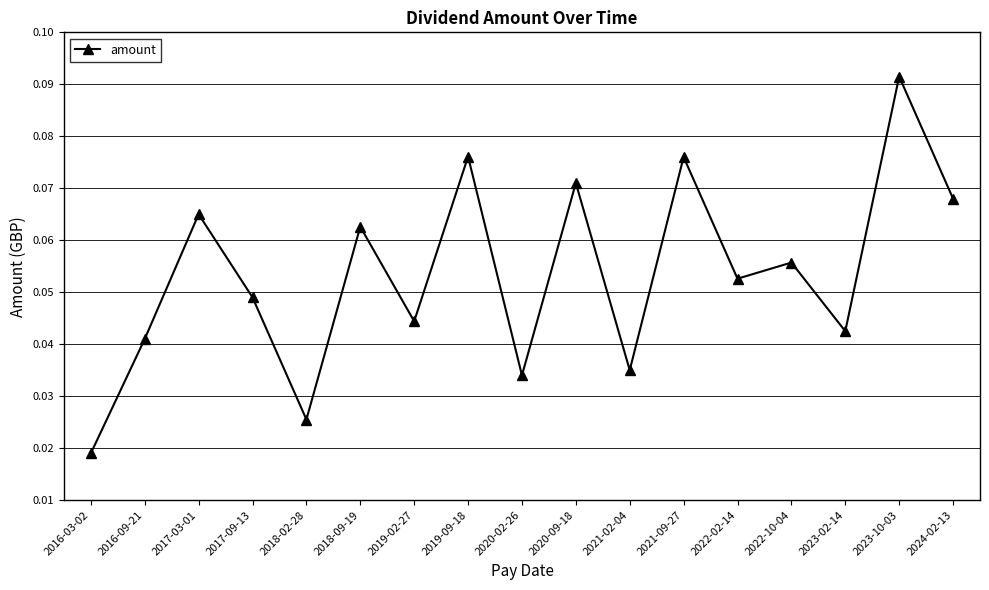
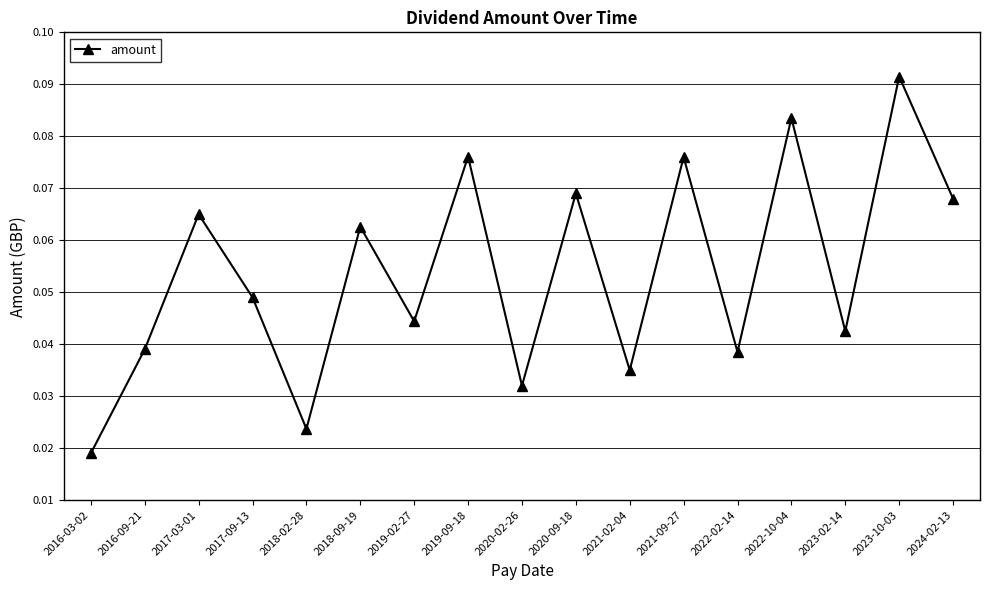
  {
    "2016-03-02": 0.019,
-   "2016-09-21": 0.041,
+   "2016-09-21": 0.039,
    "2017-03-01": 0.065,
    "2017-09-13": 0.049,
-   "2018-02-28": 0.026,
+   "2018-02-28": 0.024,
    "2018-09-19": 0.063,
    "2019-02-27": 0.044,
    "2019-09-18": 0.076,
-   "2020-02-26": 0.034,
-   "2020-09-18": 0.071,
+   "2020-02-26": 0.032,
+   "2020-09-18": 0.069,
    "2021-02-04": 0.035,
    "2021-09-27": 0.076,
-   "2022-02-14": 0.053,
-   "2022-10-04": 0.056,
+   "2022-02-14": 0.039,
+   "2022-10-04": 0.084,
    "2023-02-14": 0.043,
    "2023-10-03": 0.092,
    "2024-02-13": 0.068
  }
